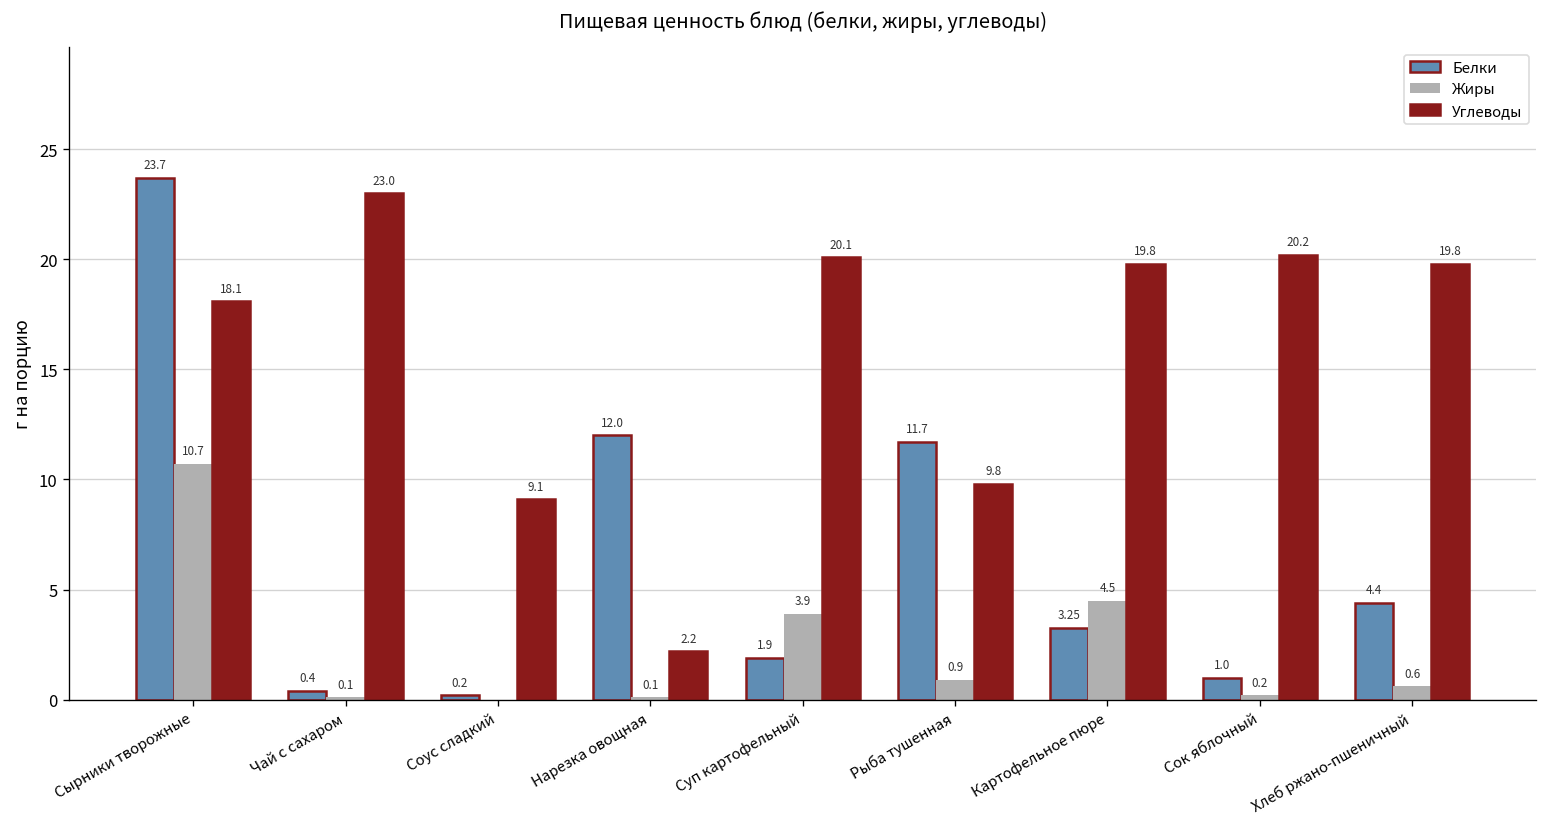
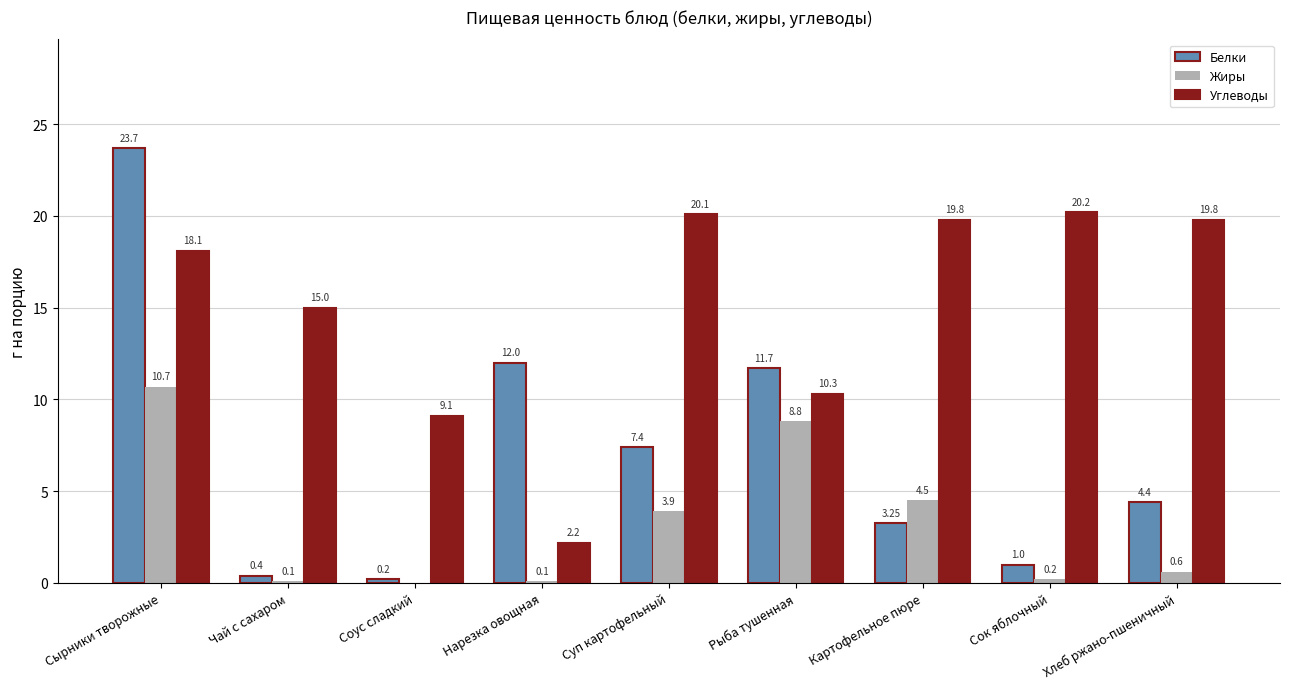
  {
    "Белки": {
      "Сырники творожные": 23.7,
      "Чай с сахаром": 0.4,
      "Соус сладкий": 0.2,
      "Нарезка овощная": 12.0,
-     "Суп картофельный": 1.9,
+     "Суп картофельный": 7.4,
      "Рыба тушенная": 11.7,
      "Картофельное пюре": 3.25,
      "Сок яблочный": 1.0,
      "Хлеб ржано-пшеничный": 4.4
    },
    "Жиры": {
      "Сырники творожные": 10.7,
      "Чай с сахаром": 0.1,
      "Нарезка овощная": 0.1,
      "Суп картофельный": 3.9,
-     "Рыба тушенная": 0.9,
+     "Рыба тушенная": 8.8,
      "Картофельное пюре": 4.5,
      "Сок яблочный": 0.2,
      "Хлеб ржано-пшеничный": 0.6
    },
    "Углеводы": {
      "Сырники творожные": 18.1,
-     "Чай с сахаром": 23.0,
+     "Чай с сахаром": 15.0,
      "Соус сладкий": 9.1,
      "Нарезка овощная": 2.2,
      "Суп картофельный": 20.1,
-     "Рыба тушенная": 9.8,
+     "Рыба тушенная": 10.3,
      "Картофельное пюре": 19.8,
      "Сок яблочный": 20.2,
      "Хлеб ржано-пшеничный": 19.8
    }
  }
